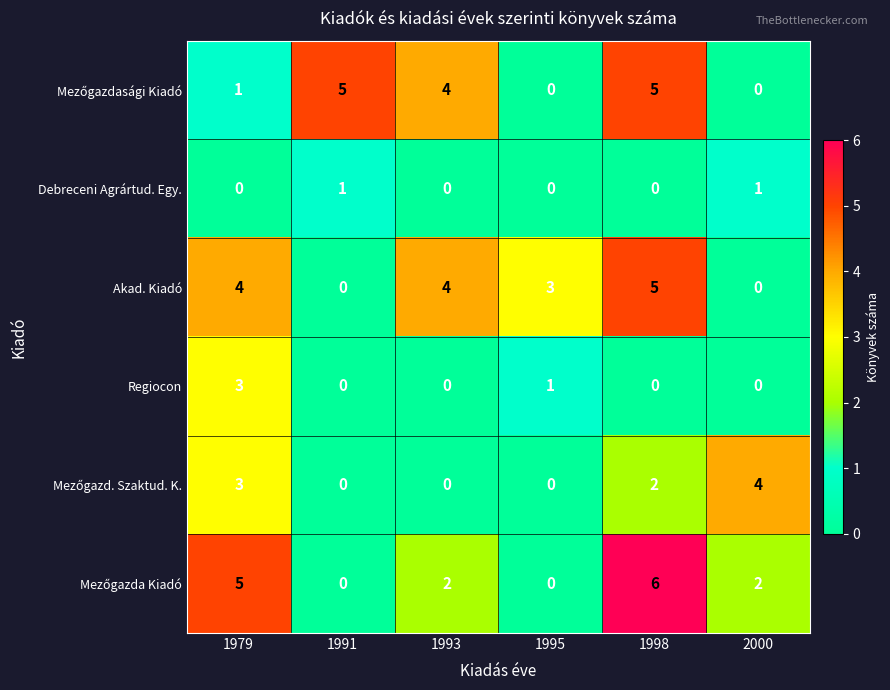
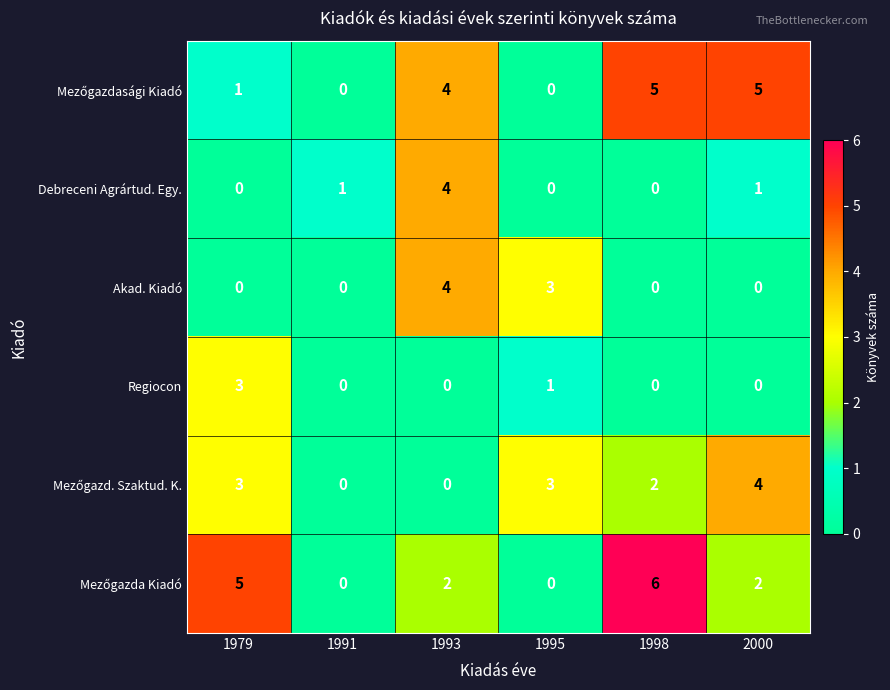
  {
    "Mezőgazdasági Kiadó": {
      "1979": 1,
-     "1991": 5,
+     "1991": 0,
      "1993": 4,
      "1995": 0,
      "1998": 5,
-     "2000": 0
+     "2000": 5
    },
    "Debreceni Agrártud. Egy.": {
      "1979": 0,
      "1991": 1,
-     "1993": 0,
+     "1993": 4,
      "1995": 0,
      "1998": 0,
      "2000": 1
    },
    "Akad. Kiadó": {
-     "1979": 4,
+     "1979": 0,
      "1991": 0,
      "1993": 4,
      "1995": 3,
-     "1998": 5,
+     "1998": 0,
      "2000": 0
    },
    "Regiocon": {
      "1979": 3,
      "1991": 0,
      "1993": 0,
      "1995": 1,
      "1998": 0,
      "2000": 0
    },
    "Mezőgazd. Szaktud. K.": {
      "1979": 3,
      "1991": 0,
      "1993": 0,
-     "1995": 0,
+     "1995": 3,
      "1998": 2,
      "2000": 4
    },
    "Mezőgazda Kiadó": {
      "1979": 5,
      "1991": 0,
      "1993": 2,
      "1995": 0,
      "1998": 6,
      "2000": 2
    }
  }
